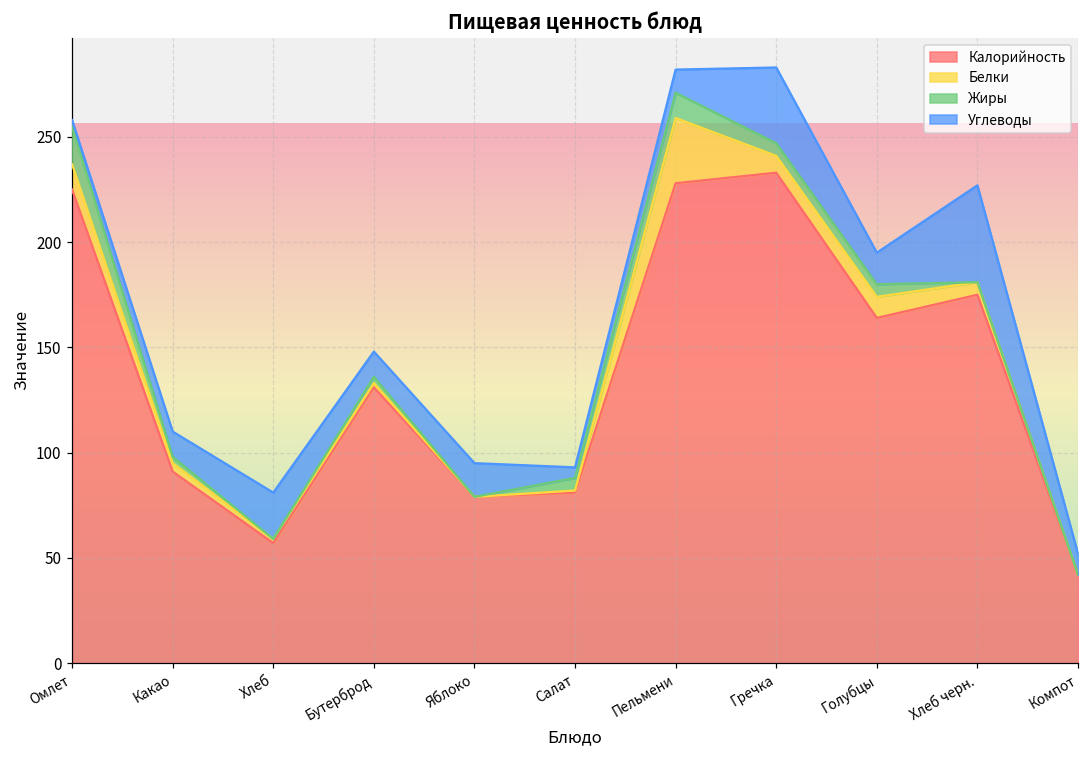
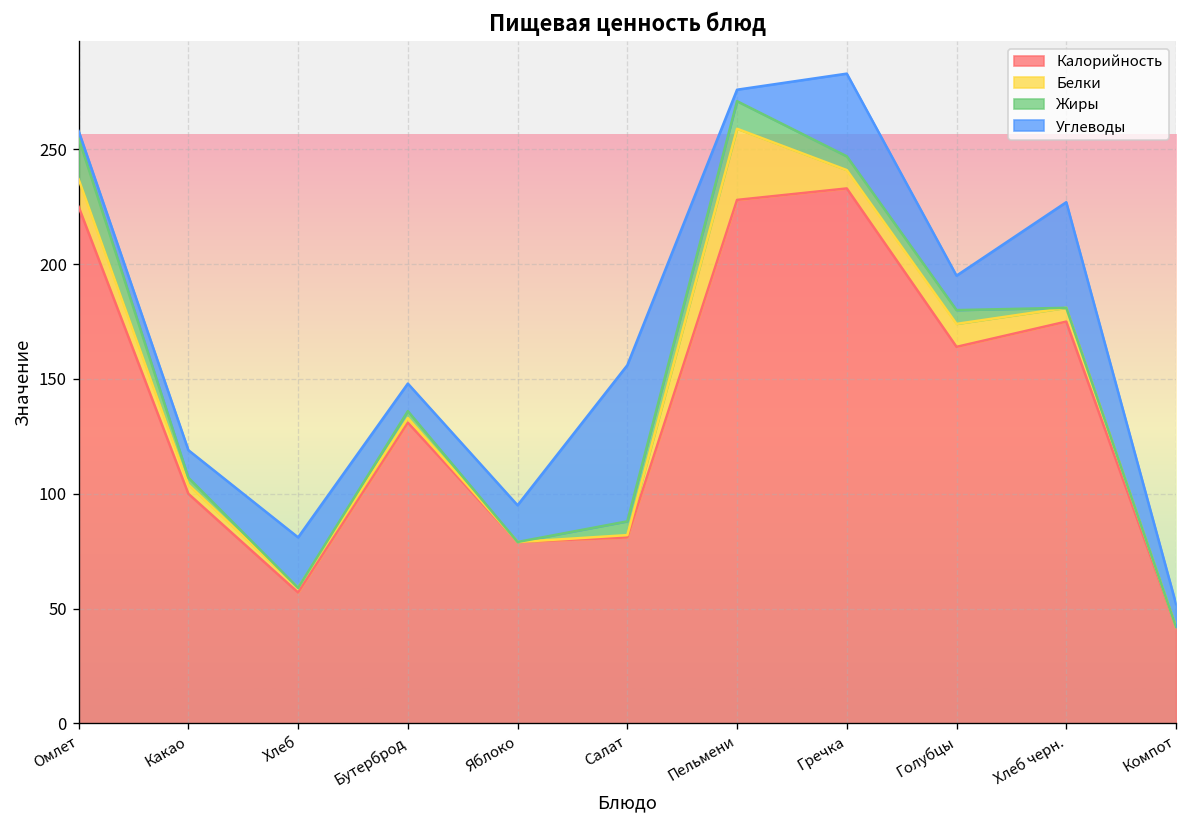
  {
    "Калорийность": {
      "Омлет": 225,
-     "Какао": 91,
+     "Какао": 100,
      "Хлеб": 57,
      "Бутерброд": 131,
      "Пельмени": 228,
      "Гречка": 233,
      "Голубцы": 164,
      "Хлеб черн.": 175
    },
    "Белки": {
      "Омлет": 12,
      "Какао": 4,
      "Бутерброд": 2,
      "Пельмени": 31,
      "Гречка": 8,
      "Голубцы": 10
    },
    "Жиры": {
      "Омлет": 18,
      "Какао": 3,
      "Бутерброд": 3,
      "Салат": 6,
      "Пельмени": 12,
      "Гречка": 6,
      "Голубцы": 6
    },
    "Углеводы": {
      "Омлет": 3,
      "Какао": 12,
      "Хлеб": 22,
      "Бутерброд": 12,
      "Яблоко": 16,
-     "Салат": 5,
-     "Пельмени": 11,
+     "Салат": 68,
+     "Пельмени": 5,
      "Гречка": 36,
      "Голубцы": 15,
      "Хлеб черн.": 46,
      "Компот": 10
    }
  }
